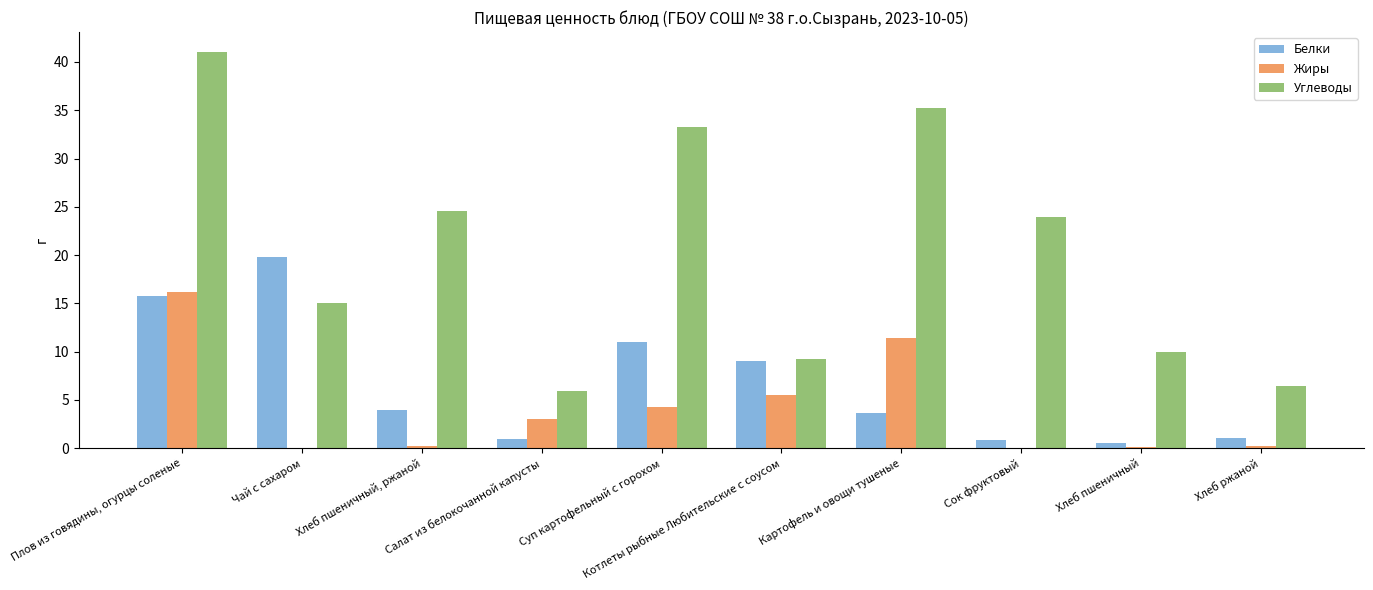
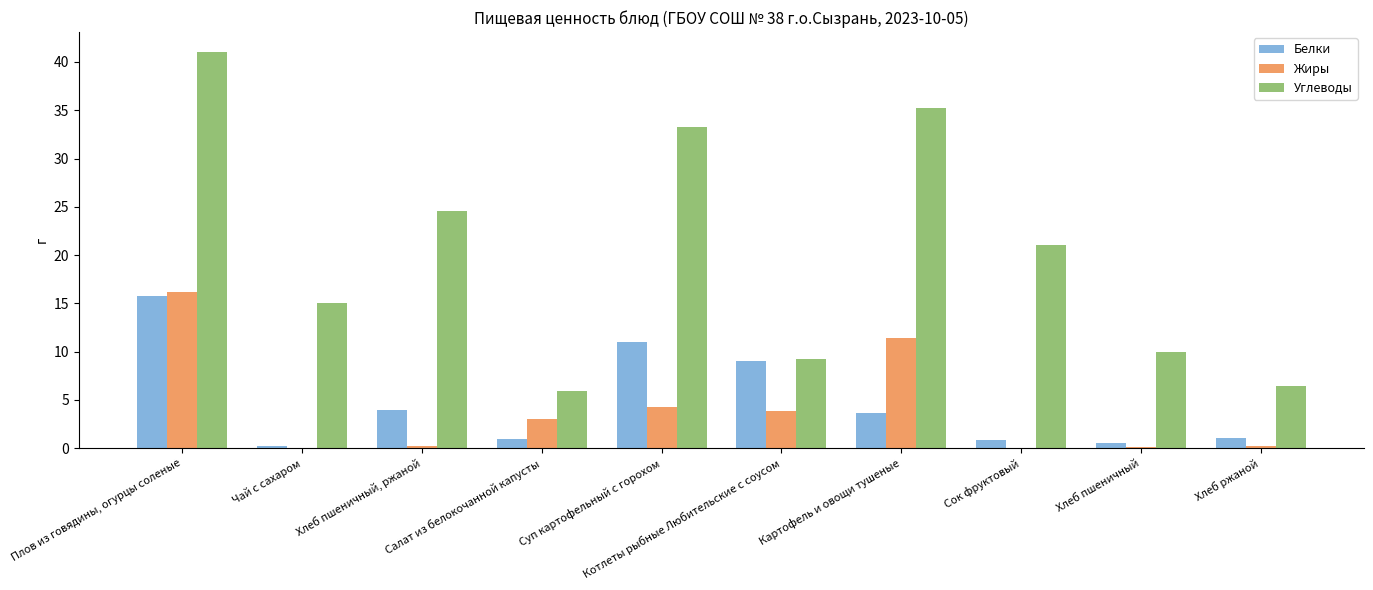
  {
    "Белки": {
      "Плов из говядины, огурцы соленые": 16,
-     "Чай с сахаром": 20,
+     "Чай с сахаром": 0,
      "Хлеб пшеничный, ржаной": 4,
      "Салат из белокочанной капусты": 1,
      "Суп картофельный с горохом": 11,
      "Котлеты рыбные Любительские с соусом": 9,
      "Картофель и овощи тушеные": 4,
      "Сок фруктовый": 1,
      "Хлеб пшеничный": 1,
      "Хлеб ржаной": 1
    },
    "Жиры": {
      "Плов из говядины, огурцы соленые": 16,
      "Салат из белокочанной капусты": 3,
      "Суп картофельный с горохом": 4,
-     "Котлеты рыбные Любительские с соусом": 5,
+     "Котлеты рыбные Любительские с соусом": 4,
      "Картофель и овощи тушеные": 11,
      "Сок фруктовый": 0
    },
    "Углеводы": {
      "Плов из говядины, огурцы соленые": 41,
      "Чай с сахаром": 15,
      "Хлеб пшеничный, ржаной": 25,
      "Салат из белокочанной капусты": 6,
      "Суп картофельный с горохом": 33,
      "Котлеты рыбные Любительские с соусом": 9,
      "Картофель и овощи тушеные": 35,
-     "Сок фруктовый": 24,
+     "Сок фруктовый": 21,
      "Хлеб пшеничный": 10,
      "Хлеб ржаной": 6
    }
  }
